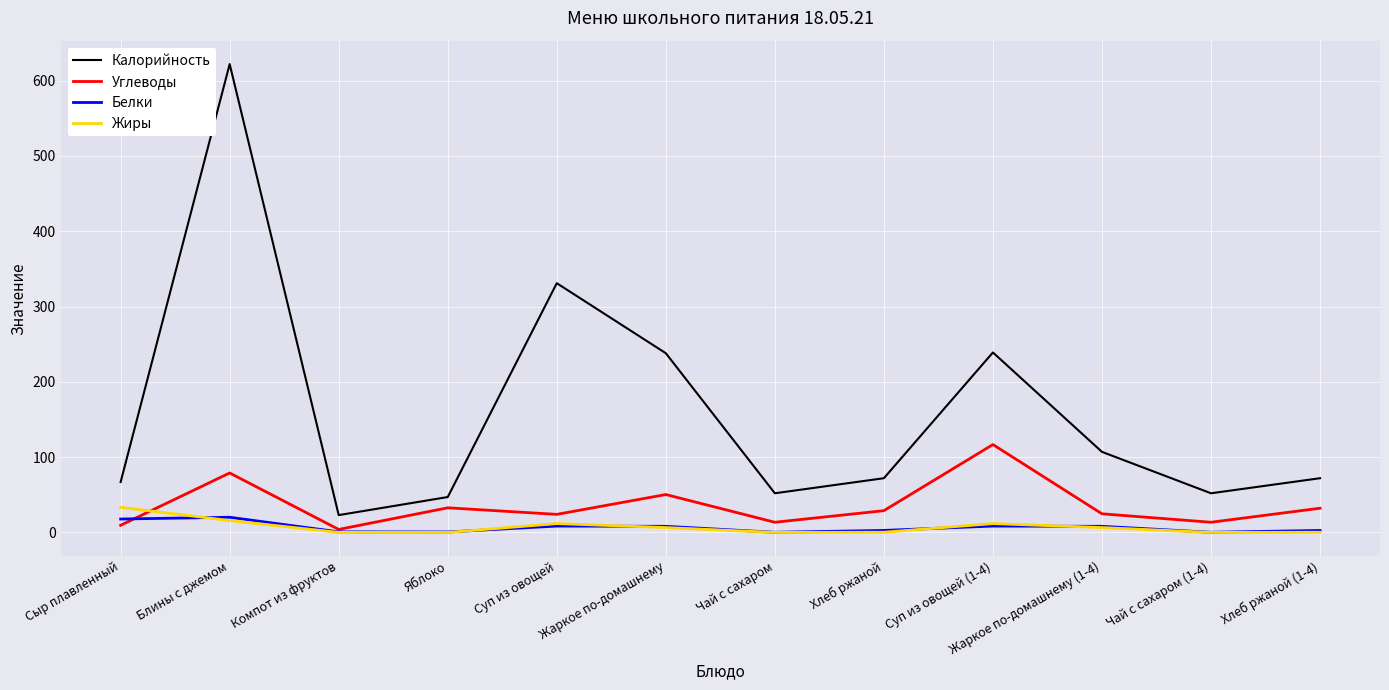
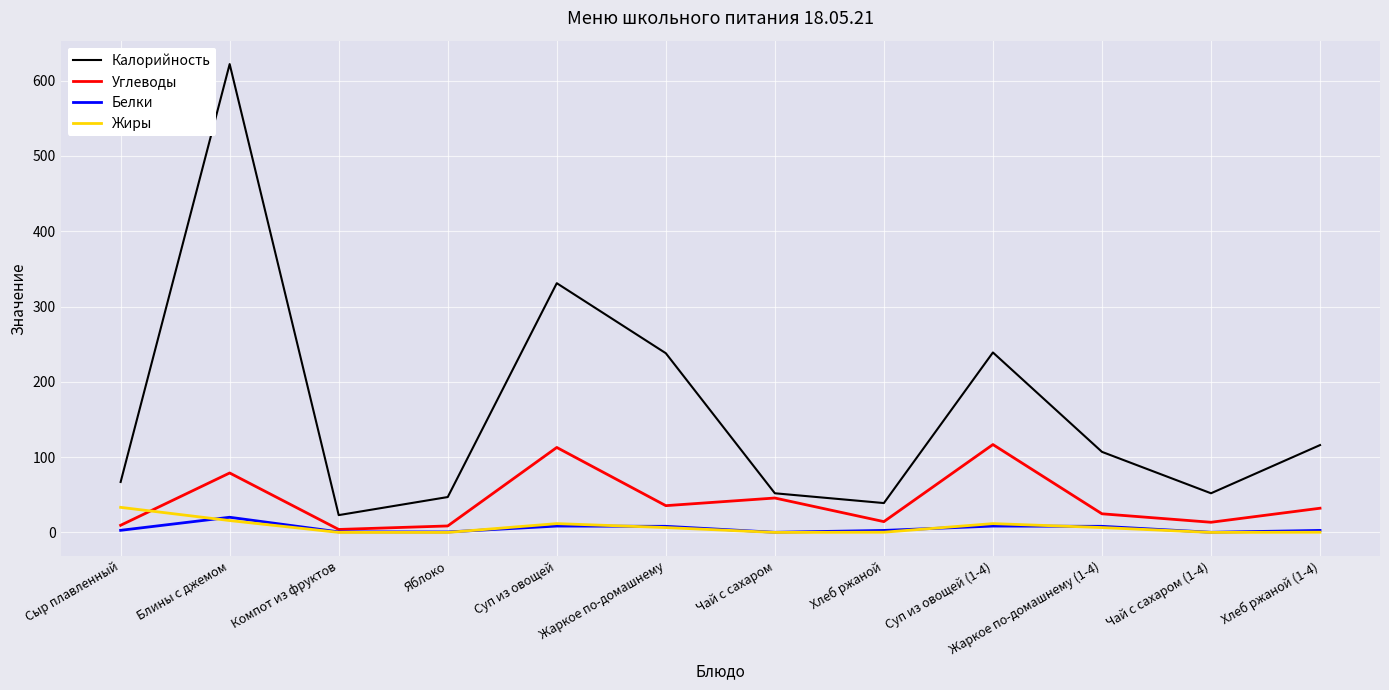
  {
    "Калорийность": {
      "Сыр плавленный": 70,
      "Блины с джемом": 620,
      "Компот из фруктов": 20,
      "Яблоко": 50,
      "Суп из овощей": 330,
      "Жаркое по-домашнему": 240,
      "Чай с сахаром": 50,
-     "Хлеб ржаной": 70,
+     "Хлеб ржаной": 40,
      "Суп из овощей (1-4)": 240,
      "Жаркое по-домашнему (1-4)": 110,
      "Чай с сахаром (1-4)": 50,
-     "Хлеб ржаной (1-4)": 70
+     "Хлеб ржаной (1-4)": 120
    },
    "Углеводы": {
      "Сыр плавленный": 10,
      "Блины с джемом": 80,
-     "Яблоко": 30,
-     "Суп из овощей": 20,
-     "Жаркое по-домашнему": 50,
-     "Чай с сахаром": 10,
-     "Хлеб ржаной": 30,
+     "Яблоко": 10,
+     "Суп из овощей": 110,
+     "Жаркое по-домашнему": 40,
+     "Чай с сахаром": 50,
+     "Хлеб ржаной": 10,
      "Суп из овощей (1-4)": 120,
      "Жаркое по-домашнему (1-4)": 20,
      "Чай с сахаром (1-4)": 10,
      "Хлеб ржаной (1-4)": 30
    },
    "Белки": {
-     "Сыр плавленный": 20,
+     "Сыр плавленный": 0,
      "Блины с джемом": 20
    },
    "Жиры": {
      "Сыр плавленный": 30,
      "Блины с джемом": 20
    }
  }
